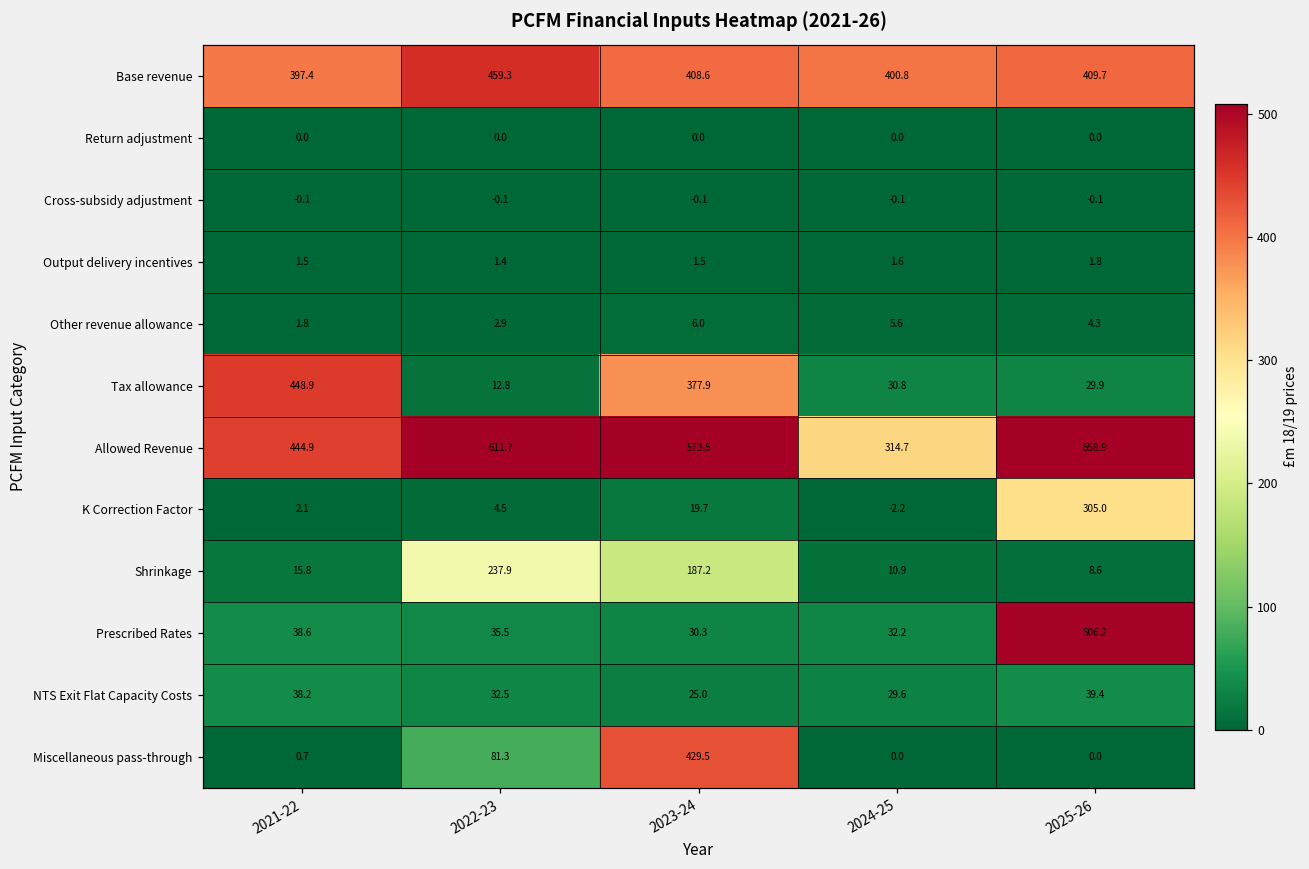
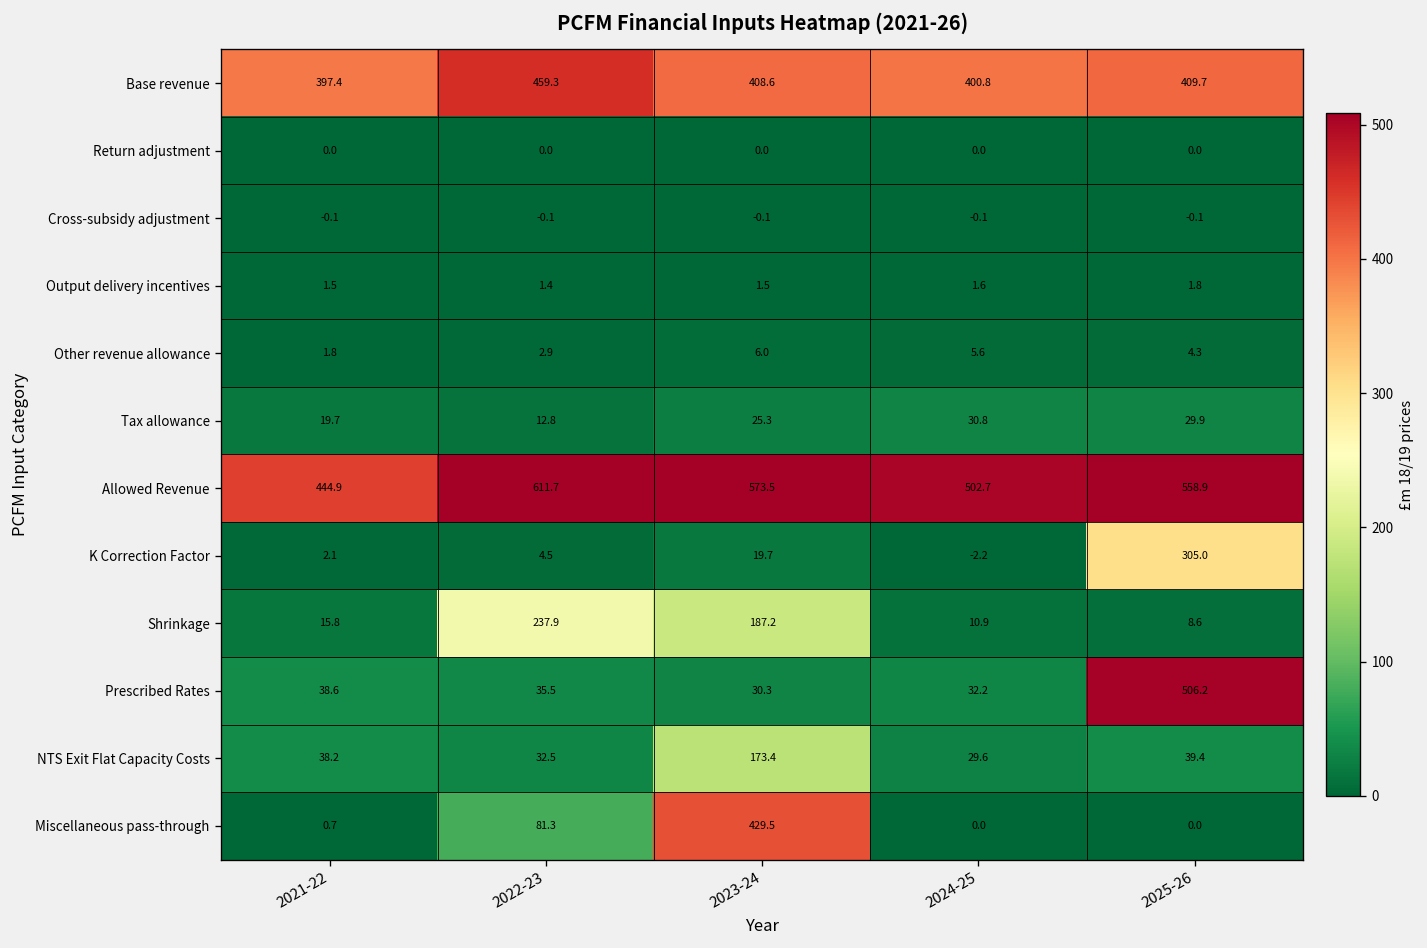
  {
    "Base revenue": {
      "2021-22": 397.4,
      "2022-23": 459.3,
      "2023-24": 408.6,
      "2024-25": 400.8,
      "2025-26": 409.7
    },
    "Return adjustment": {
      "2021-22": 0.0,
      "2022-23": 0.0,
      "2023-24": 0.0,
      "2024-25": 0.0,
      "2025-26": 0.0
    },
    "Cross-subsidy adjustment": {
      "2021-22": -0.1,
      "2022-23": -0.1,
      "2023-24": -0.1,
      "2024-25": -0.1,
      "2025-26": -0.1
    },
    "Output delivery incentives": {
      "2021-22": 1.5,
      "2022-23": 1.4,
      "2023-24": 1.5,
      "2024-25": 1.6,
      "2025-26": 1.8
    },
    "Other revenue allowance": {
      "2021-22": 1.8,
      "2022-23": 2.9,
      "2023-24": 6.0,
      "2024-25": 5.6,
      "2025-26": 4.3
    },
    "Tax allowance": {
-     "2021-22": 448.9,
+     "2021-22": 19.7,
      "2022-23": 12.8,
-     "2023-24": 377.9,
+     "2023-24": 25.3,
      "2024-25": 30.8,
      "2025-26": 29.9
    },
    "Allowed Revenue": {
      "2021-22": 444.9,
      "2022-23": 611.7,
      "2023-24": 573.5,
-     "2024-25": 314.7,
+     "2024-25": 502.7,
      "2025-26": 558.9
    },
    "K Correction Factor": {
      "2021-22": 2.1,
      "2022-23": 4.5,
      "2023-24": 19.7,
      "2024-25": -2.2,
      "2025-26": 305.0
    },
    "Shrinkage": {
      "2021-22": 15.8,
      "2022-23": 237.9,
      "2023-24": 187.2,
      "2024-25": 10.9,
      "2025-26": 8.6
    },
    "Prescribed Rates": {
      "2021-22": 38.6,
      "2022-23": 35.5,
      "2023-24": 30.3,
      "2024-25": 32.2,
      "2025-26": 506.2
    },
    "NTS Exit Flat Capacity Costs": {
      "2021-22": 38.2,
      "2022-23": 32.5,
-     "2023-24": 25.0,
+     "2023-24": 173.4,
      "2024-25": 29.6,
      "2025-26": 39.4
    },
    "Miscellaneous pass-through": {
      "2021-22": 0.7,
      "2022-23": 81.3,
      "2023-24": 429.5,
      "2024-25": 0.0,
      "2025-26": 0.0
    }
  }
